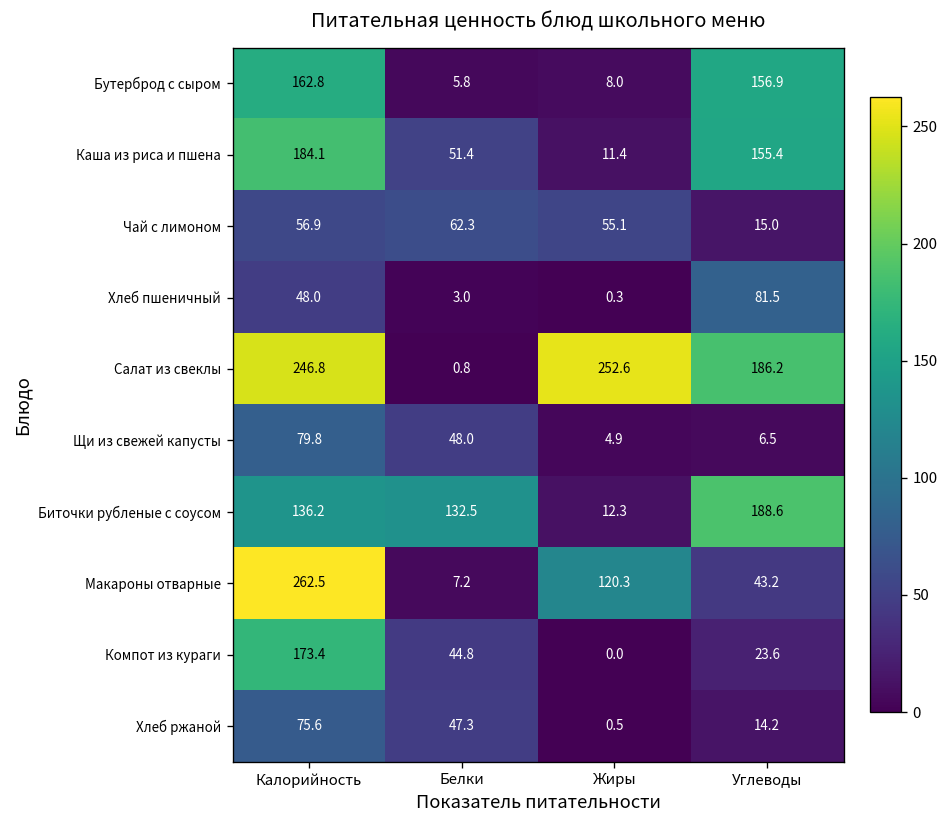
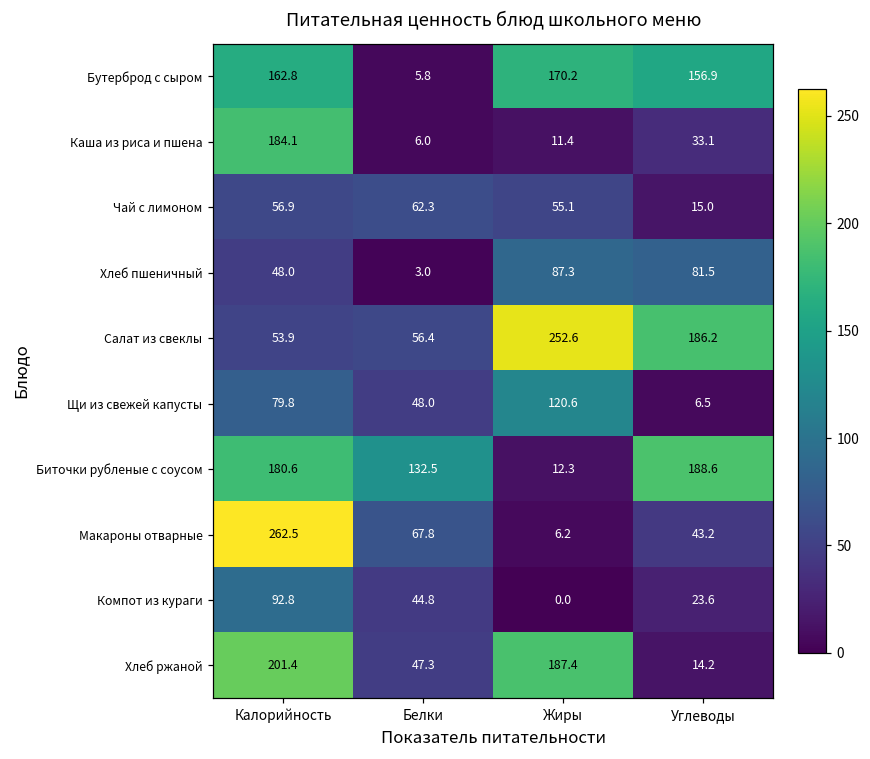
  {
    "Бутерброд с сыром": {
      "Калорийность": 162.8,
      "Белки": 5.8,
-     "Жиры": 8.0,
+     "Жиры": 170.2,
      "Углеводы": 156.9
    },
    "Каша из риса и пшена": {
      "Калорийность": 184.1,
-     "Белки": 51.4,
+     "Белки": 6.0,
      "Жиры": 11.4,
-     "Углеводы": 155.4
+     "Углеводы": 33.1
    },
    "Чай с лимоном": {
      "Калорийность": 56.9,
      "Белки": 62.3,
      "Жиры": 55.1,
      "Углеводы": 15.0
    },
    "Хлеб пшеничный": {
      "Калорийность": 48.0,
      "Белки": 3.0,
-     "Жиры": 0.3,
+     "Жиры": 87.3,
      "Углеводы": 81.5
    },
    "Салат из свеклы": {
-     "Калорийность": 246.8,
-     "Белки": 0.8,
+     "Калорийность": 53.9,
+     "Белки": 56.4,
      "Жиры": 252.6,
      "Углеводы": 186.2
    },
    "Щи из свежей капусты": {
      "Калорийность": 79.8,
      "Белки": 48.0,
-     "Жиры": 4.9,
+     "Жиры": 120.6,
      "Углеводы": 6.5
    },
    "Биточки рубленые с соусом": {
-     "Калорийность": 136.2,
+     "Калорийность": 180.6,
      "Белки": 132.5,
      "Жиры": 12.3,
      "Углеводы": 188.6
    },
    "Макароны отварные": {
      "Калорийность": 262.5,
-     "Белки": 7.2,
-     "Жиры": 120.3,
+     "Белки": 67.8,
+     "Жиры": 6.2,
      "Углеводы": 43.2
    },
    "Компот из кураги": {
-     "Калорийность": 173.4,
+     "Калорийность": 92.8,
      "Белки": 44.8,
      "Жиры": 0.0,
      "Углеводы": 23.6
    },
    "Хлеб ржаной": {
-     "Калорийность": 75.6,
+     "Калорийность": 201.4,
      "Белки": 47.3,
-     "Жиры": 0.5,
+     "Жиры": 187.4,
      "Углеводы": 14.2
    }
  }
